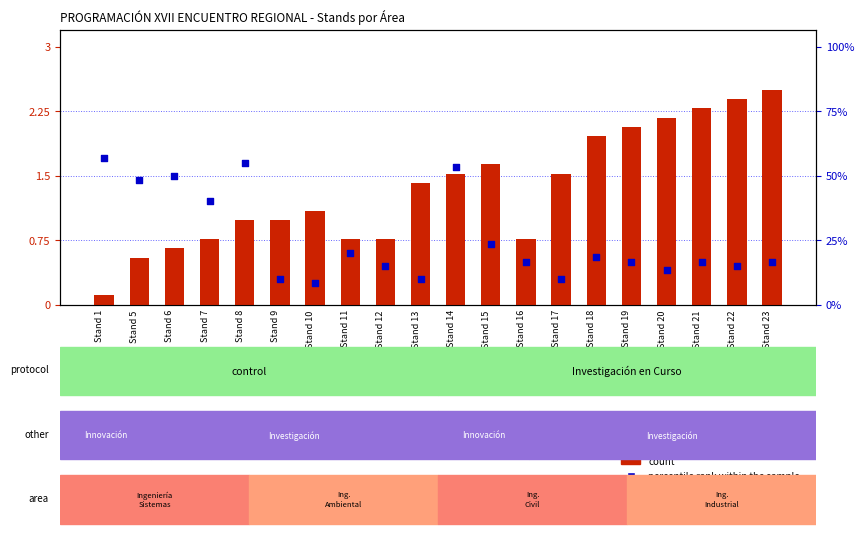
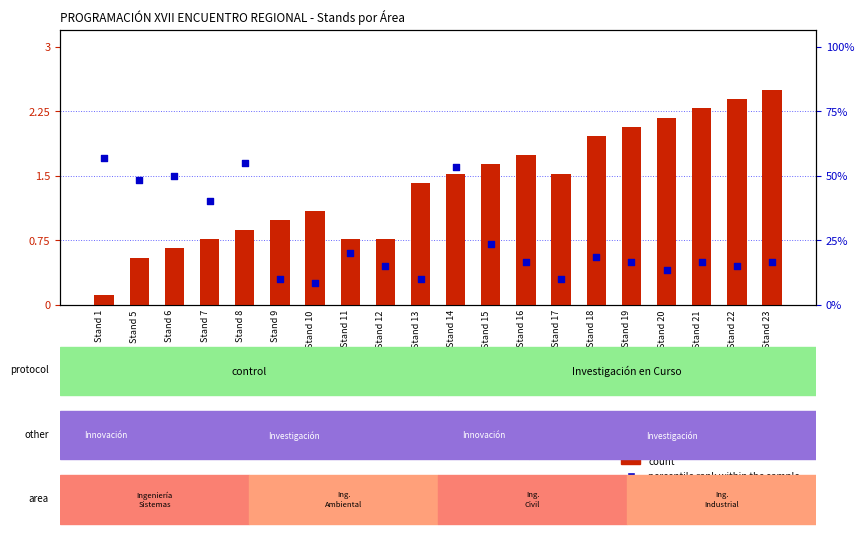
  {
    "count": {
      "Stand 1": 0.1,
      "Stand 5": 0.5,
      "Stand 6": 0.7,
      "Stand 7": 0.8,
-     "Stand 8": 1.0,
+     "Stand 8": 0.9,
      "Stand 9": 1.0,
      "Stand 10": 1.1,
      "Stand 11": 0.8,
      "Stand 12": 0.8,
      "Stand 13": 1.4,
      "Stand 14": 1.5,
      "Stand 15": 1.6,
-     "Stand 16": 0.8,
+     "Stand 16": 1.7,
      "Stand 17": 1.5,
      "Stand 18": 2.0,
      "Stand 19": 2.1,
      "Stand 21": 2.3
    }
  }
